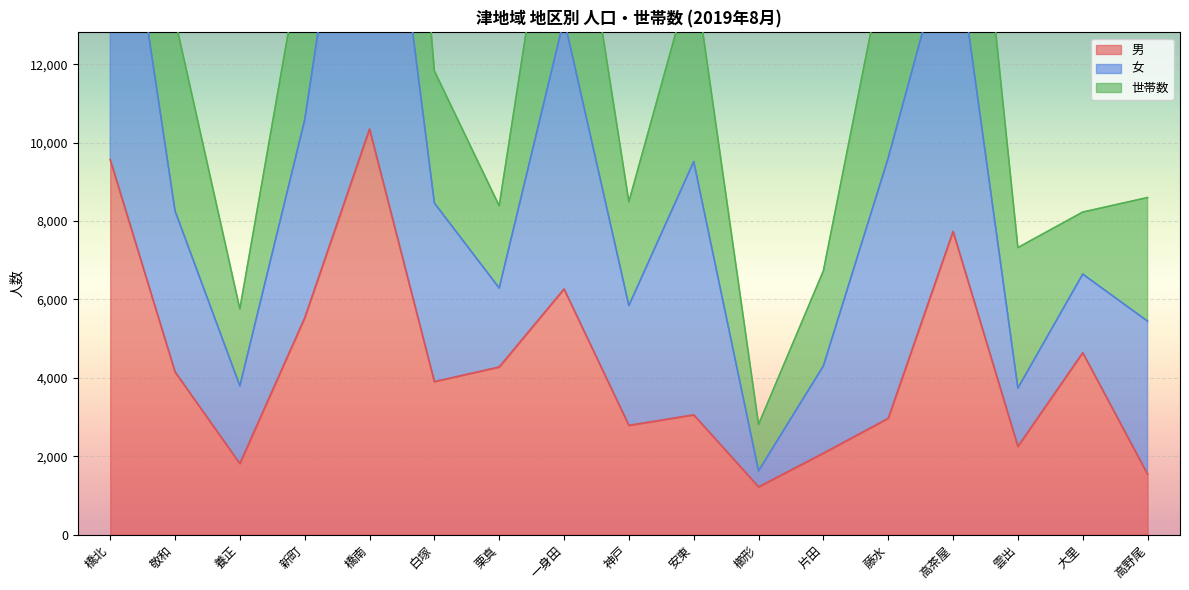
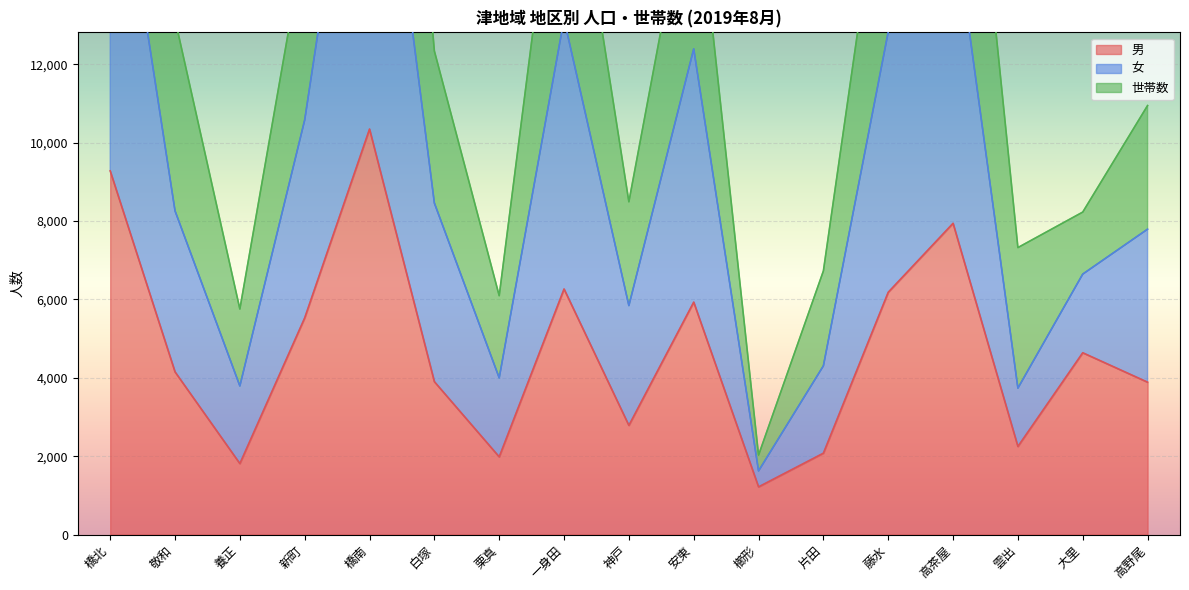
  {
    "男": {
-     "橋北": "9,600",
+     "橋北": "9,300",
      "敬和": "4,200",
      "養正": "1,800",
      "新町": "5,500",
      "橋南": "10,300",
      "白塚": "3,900",
-     "栗真": "4,300",
+     "栗真": "2,000",
      "一身田": "6,300",
      "神戸": "2,800",
-     "安東": "3,100",
+     "安東": "5,900",
      "櫛形": "1,200",
      "片田": "2,100",
-     "藤水": "3,000",
-     "高茶屋": "7,700",
+     "藤水": "6,200",
+     "高茶屋": "7,900",
      "雲出": "2,200",
      "大里": "4,600",
-     "高野尾": "1,500"
+     "高野尾": "3,900"
    },
    "女": {
      "敬和": "4,100",
      "養正": "2,000",
      "新町": "5,100",
      "白塚": "4,600",
      "栗真": "2,000",
      "神戸": "3,100",
      "安東": "6,500",
      "櫛形": "400",
      "片田": "2,200",
      "藤水": "6,600",
      "雲出": "1,500",
      "大里": "2,000",
      "高野尾": "3,900"
    },
    "世帯数": {
      "養正": "2,000",
-     "白塚": "3,400",
+     "白塚": "3,900",
      "栗真": "2,100",
      "神戸": "2,600",
-     "櫛形": "1,200",
+     "櫛形": "400",
      "片田": "2,400",
      "雲出": "3,600",
      "大里": "1,600",
      "高野尾": "3,200"
    }
  }
